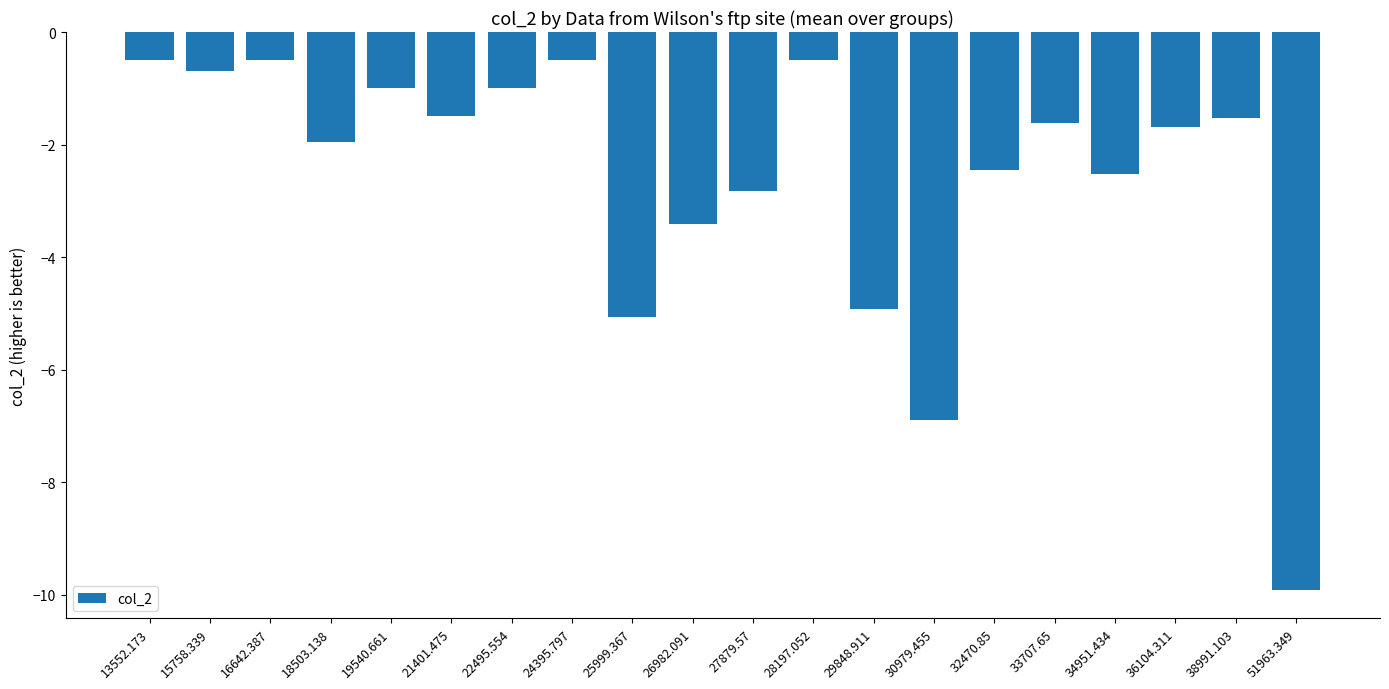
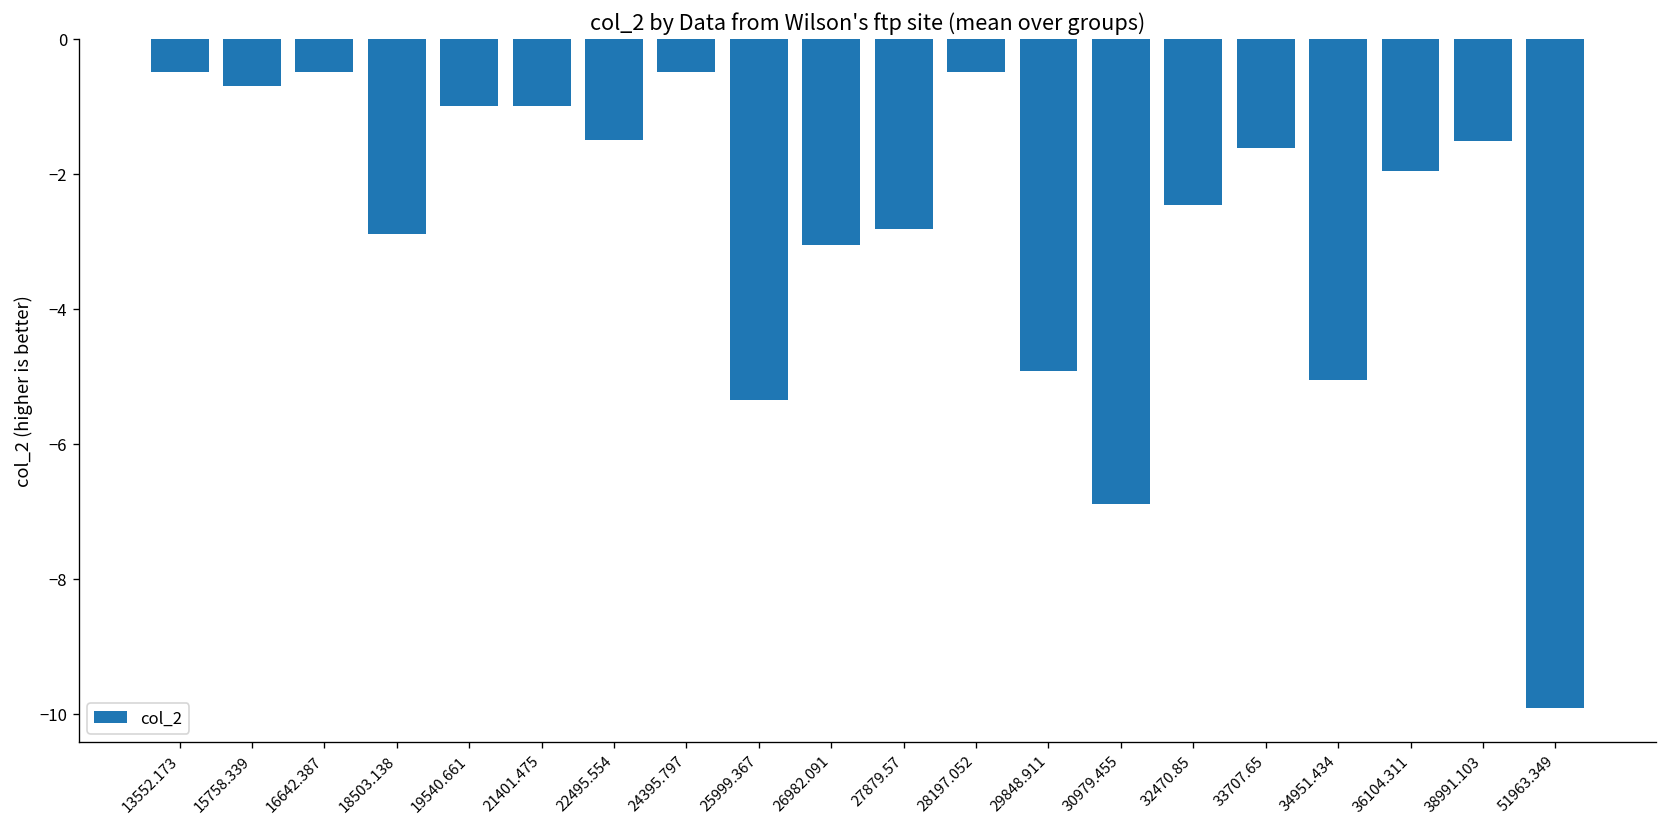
  {
    "13552.173": -0.5,
    "15758.339": -0.7,
    "16642.387": -0.5,
-   "18503.138": -2.0,
+   "18503.138": -2.9,
    "19540.661": -1.0,
-   "21401.475": -1.5,
-   "22495.554": -1.0,
+   "21401.475": -1.0,
+   "22495.554": -1.5,
    "24395.797": -0.5,
-   "25999.367": -5.1,
-   "26982.091": -3.4,
+   "25999.367": -5.3,
+   "26982.091": -3.1,
    "27879.57": -2.8,
    "28197.052": -0.5,
    "29848.911": -4.9,
    "30979.455": -6.9,
    "32470.85": -2.5,
    "33707.65": -1.6,
-   "34951.434": -2.5,
-   "36104.311": -1.7,
+   "34951.434": -5.1,
+   "36104.311": -2.0,
    "38991.103": -1.5,
    "51963.349": -9.9
  }
